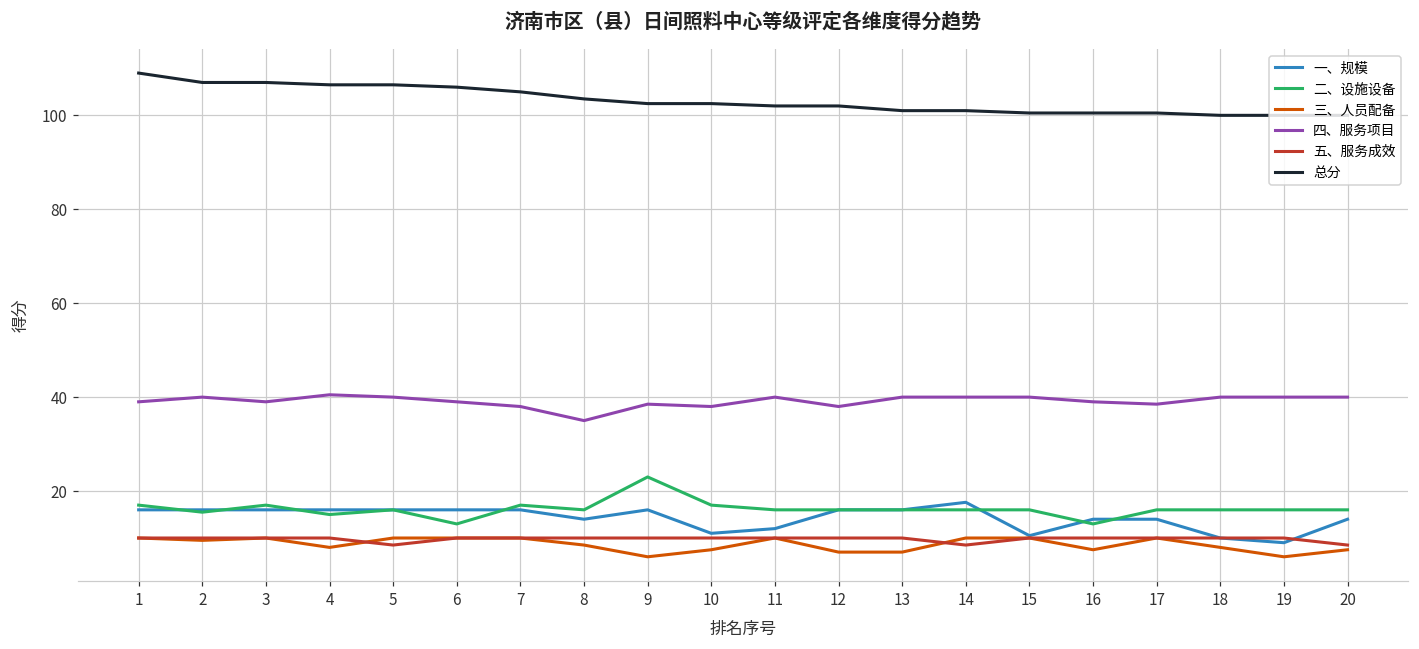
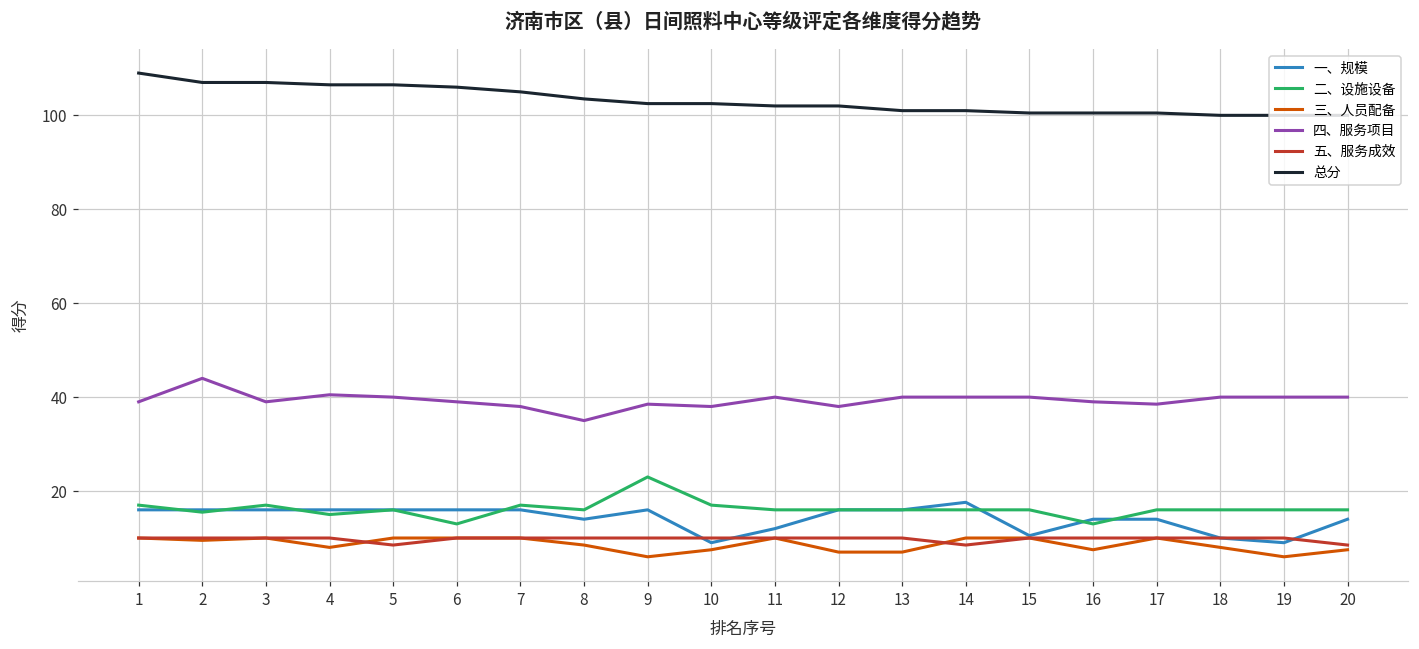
  {
    "一、规模": {
      "1": 16,
      "3": 16,
      "4": 16,
      "6": 16,
      "7": 16,
      "8": 14,
      "9": 16,
-     "10": 11,
+     "10": 9,
      "11": 12,
      "14": 18,
      "16": 14,
      "17": 14,
      "19": 9,
      "20": 14
    },
    "二、设施设备": {
      "1": 17,
      "3": 17,
      "4": 15,
      "6": 13,
      "7": 17,
      "8": 16,
      "9": 23,
      "10": 17,
      "11": 16,
      "14": 16,
      "15": 16,
      "16": 13,
      "17": 16,
      "18": 16,
      "19": 16,
      "20": 16
    },
    "四、服务项目": {
      "1": 39,
-     "2": 40,
+     "2": 44,
      "3": 39,
      "4": 41,
      "5": 40,
      "6": 39,
      "7": 38,
      "8": 35,
      "9": 39,
      "10": 38,
      "11": 40,
      "12": 38,
      "13": 40,
      "14": 40,
      "15": 40,
      "16": 39,
      "17": 39,
      "18": 40,
      "19": 40,
      "20": 40
    },
    "总分": {
      "1": 109,
      "2": 107,
      "3": 107,
      "4": 107,
      "5": 107,
      "6": 106,
      "7": 105,
      "8": 104,
      "9": 103,
      "10": 103,
      "11": 102,
      "12": 102,
      "13": 101,
      "14": 101,
      "15": 101,
      "16": 101,
      "17": 101,
      "18": 100
    }
  }
